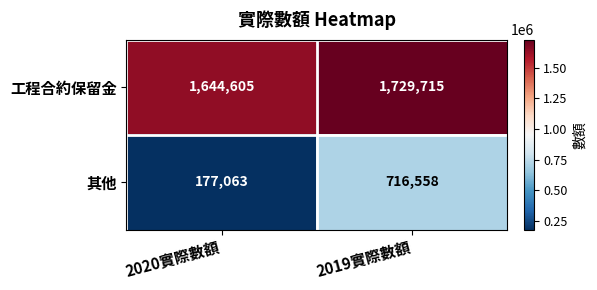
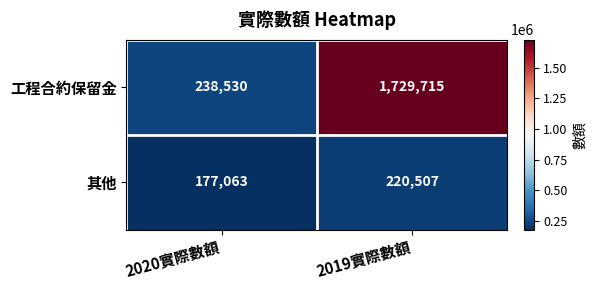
  {
    "工程合約保留金": {
-     "2020實際數額": "1,644,605",
+     "2020實際數額": "238,530",
      "2019實際數額": "1,729,715"
    },
    "其他": {
      "2020實際數額": "177,063",
-     "2019實際數額": "716,558"
+     "2019實際數額": "220,507"
    }
  }
